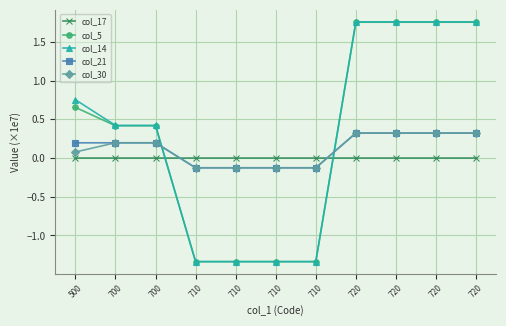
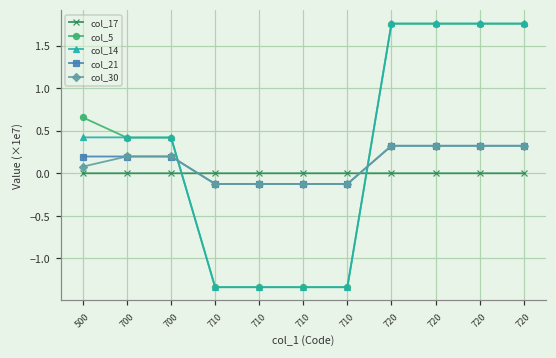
  {
    "col_14": {
-     "500": 0.8
+     "500": 0.4
    }
  }
